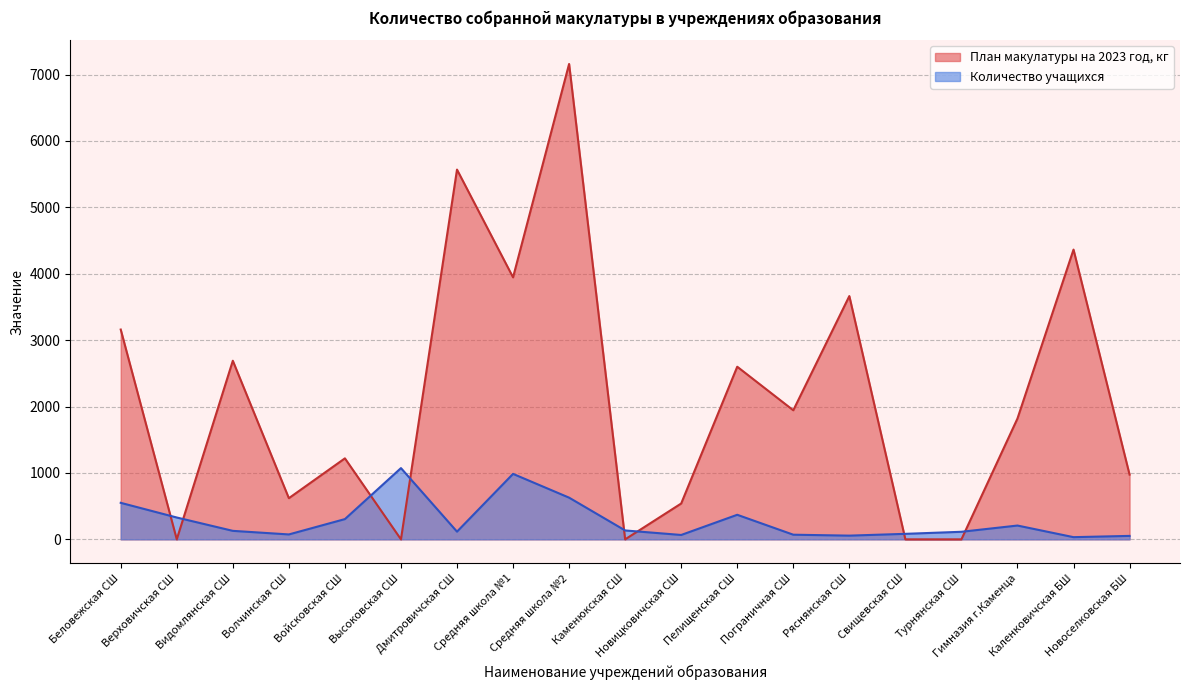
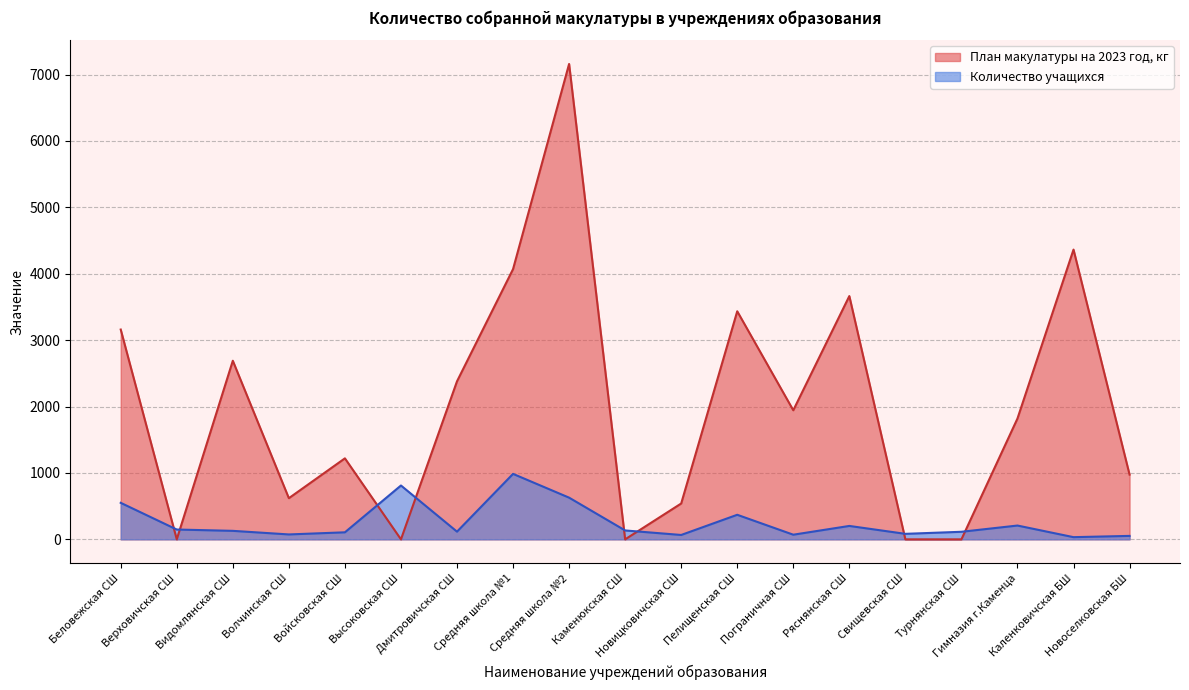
  {
    "План макулатуры на 2023 год, кг": {
      "Беловежская СШ": 3200,
      "Верховичская СШ": 0,
      "Видомлянская СШ": 2700,
      "Волчинская СШ": 600,
      "Войсковская СШ": 1200,
      "Высоковская СШ": 0,
-     "Дмитровичская СШ": 5600,
-     "Средняя школа №1": 3900,
+     "Дмитровичская СШ": 2400,
+     "Средняя школа №1": 4100,
      "Средняя школа №2": 7200,
      "Каменюкская СШ": 0,
      "Новицковичская СШ": 500,
-     "Пелищенская СШ": 2600,
+     "Пелищенская СШ": 3400,
      "Пограничная СШ": 1900,
      "Ряснянская СШ": 3700,
      "Свищевская СШ": 0,
      "Турнянская СШ": 0,
      "Гимназия г.Каменца": 1800,
      "Каленковичская БШ": 4400,
      "Новоселковская БШ": 1000
    },
    "Количество учащихся": {
      "Беловежская СШ": 600,
-     "Верховичская СШ": 300,
+     "Верховичская СШ": 100,
      "Видомлянская СШ": 100,
      "Волчинская СШ": 100,
-     "Войсковская СШ": 300,
-     "Высоковская СШ": 1100,
+     "Войсковская СШ": 100,
+     "Высоковская СШ": 800,
      "Дмитровичская СШ": 100,
      "Средняя школа №1": 1000,
      "Средняя школа №2": 600,
      "Каменюкская СШ": 100,
      "Новицковичская СШ": 100,
      "Пелищенская СШ": 400,
      "Пограничная СШ": 100,
-     "Ряснянская СШ": 100,
+     "Ряснянская СШ": 200,
      "Свищевская СШ": 100,
      "Турнянская СШ": 100,
      "Гимназия г.Каменца": 200,
      "Каленковичская БШ": 0,
      "Новоселковская БШ": 100
    }
  }
